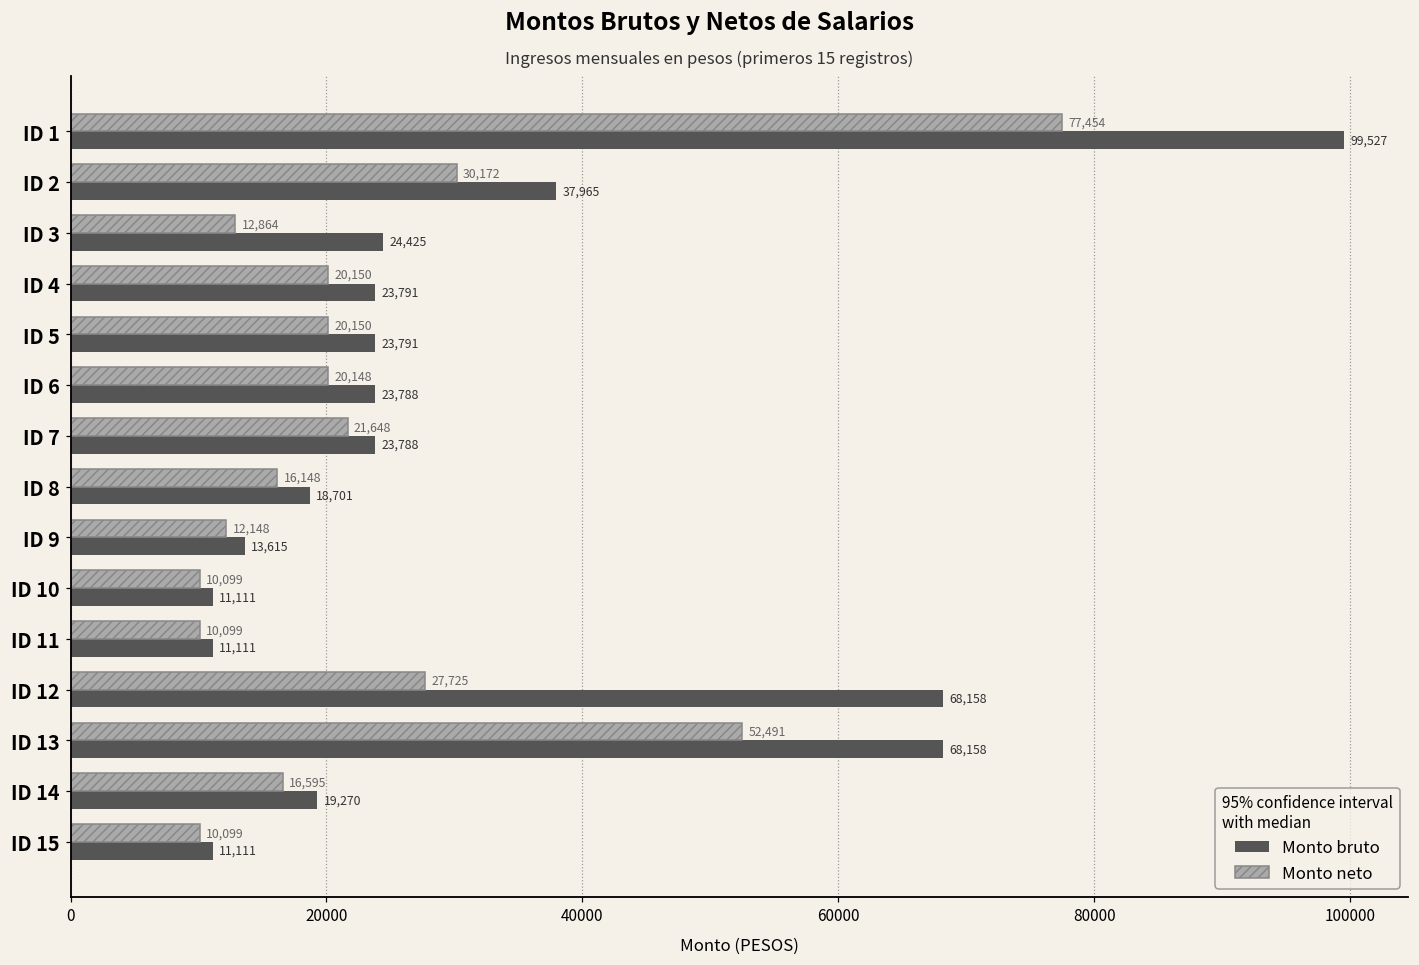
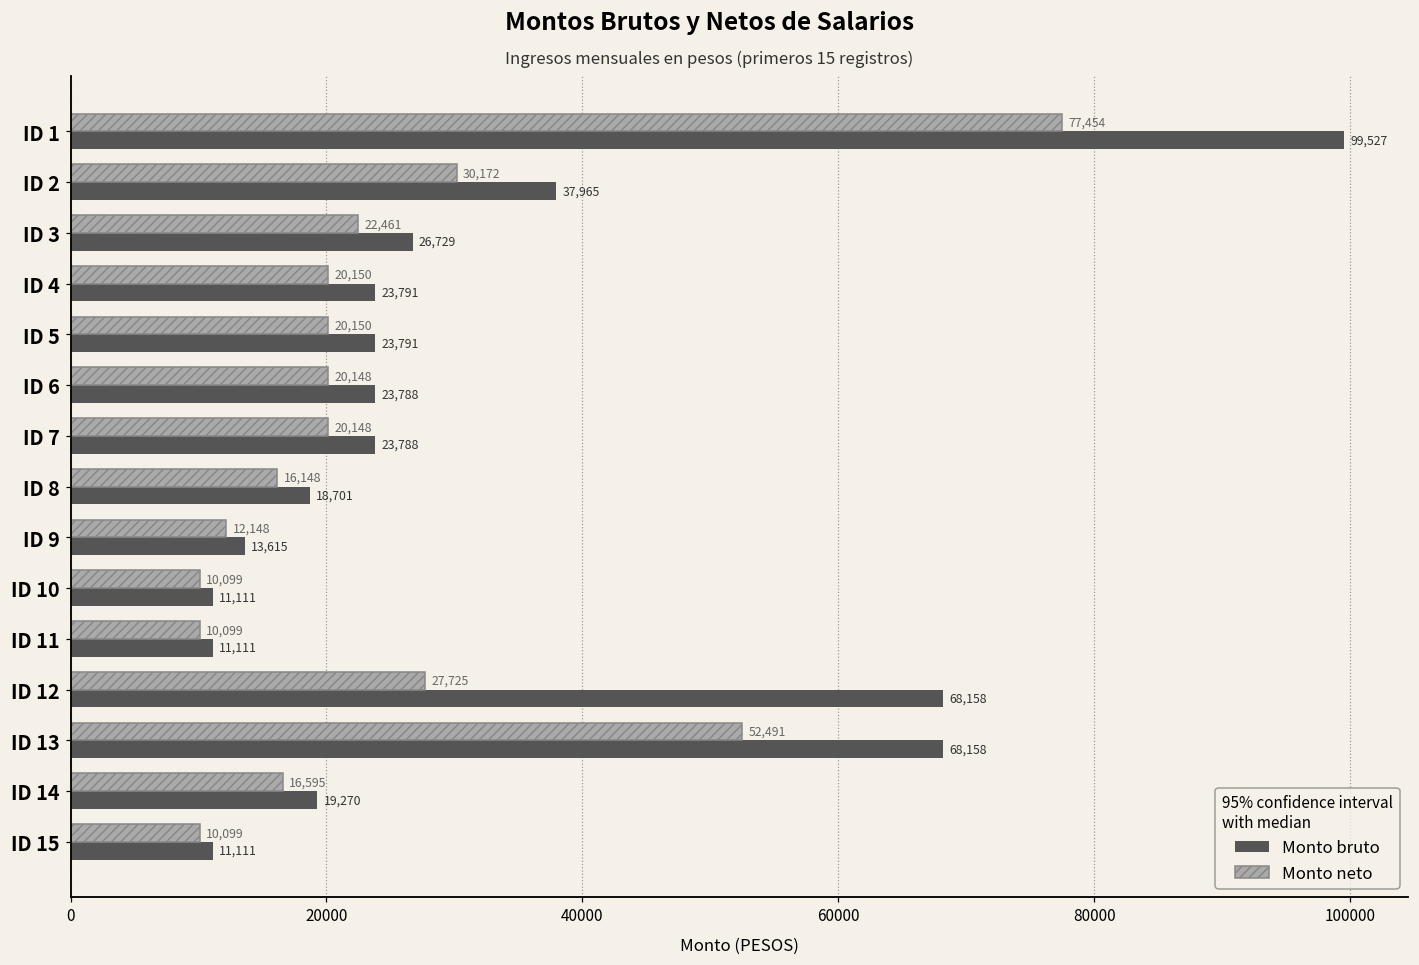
  {
    "Monto bruto": {
      "ID 1": "99,527",
      "ID 2": "37,965",
-     "ID 3": "24,425",
+     "ID 3": "26,729",
      "ID 4": "23,791",
      "ID 5": "23,791",
      "ID 6": "23,788",
      "ID 7": "23,788",
      "ID 8": "18,701",
      "ID 9": "13,615",
      "ID 10": "11,111",
      "ID 11": "11,111",
      "ID 12": "68,158",
      "ID 13": "68,158",
      "ID 14": "19,270",
      "ID 15": "11,111"
    },
    "Monto neto": {
      "ID 1": "77,454",
      "ID 2": "30,172",
-     "ID 3": "12,864",
+     "ID 3": "22,461",
      "ID 4": "20,150",
      "ID 5": "20,150",
      "ID 6": "20,148",
-     "ID 7": "21,648",
+     "ID 7": "20,148",
      "ID 8": "16,148",
      "ID 9": "12,148",
      "ID 10": "10,099",
      "ID 11": "10,099",
      "ID 12": "27,725",
      "ID 13": "52,491",
      "ID 14": "16,595",
      "ID 15": "10,099"
    }
  }
